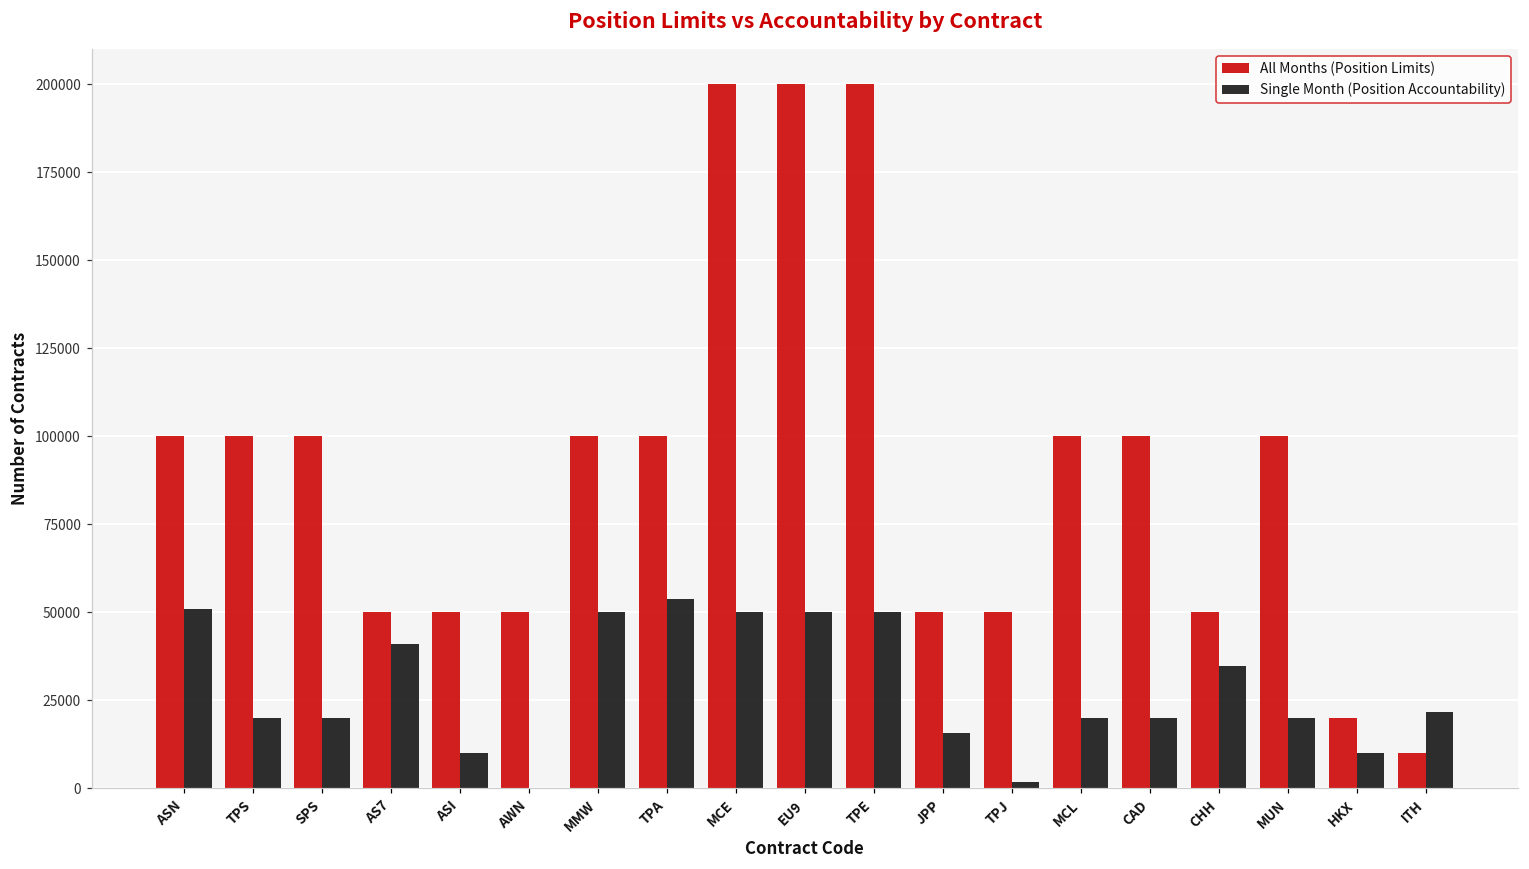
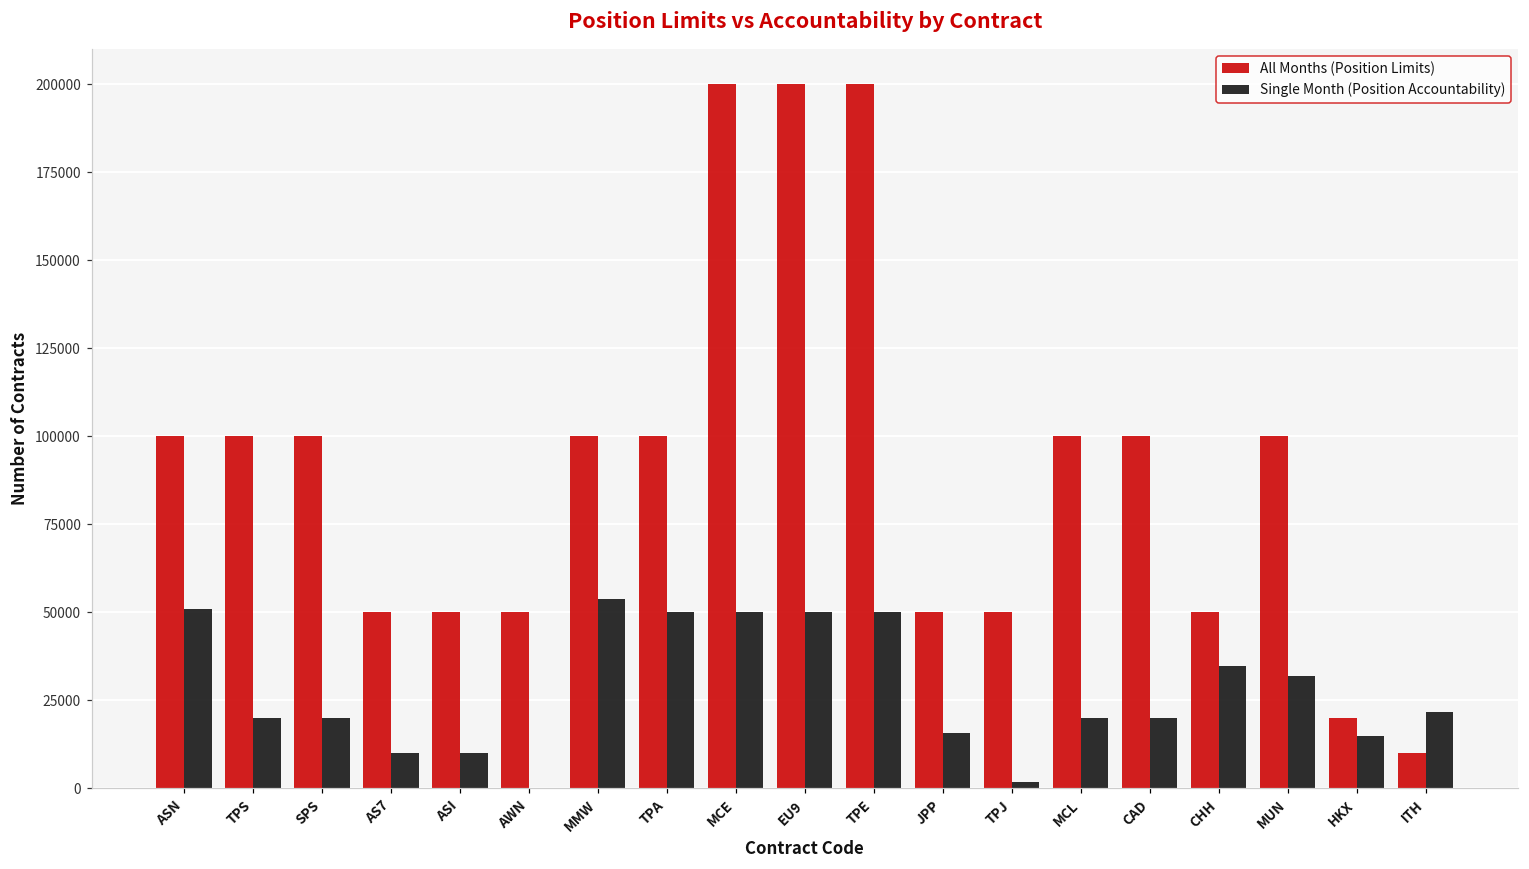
  {
    "All Months (Position Limits)": {
      "ASN": 100000,
      "TPS": 100000,
      "SPS": 100000,
      "AS7": 50000,
      "ASI": 50000,
      "AWN": 50000,
      "MMW": 100000,
      "TPA": 100000,
      "MCE": 200000,
      "EU9": 200000,
      "TPE": 200000,
      "JPP": 50000,
      "TPJ": 50000,
      "MCL": 100000,
      "CAD": 100000,
      "CHH": 50000,
      "MUN": 100000,
      "HKX": 20000,
      "ITH": 10000
    },
    "Single Month (Position Accountability)": {
      "ASN": 51000,
      "TPS": 20000,
      "SPS": 20000,
-     "AS7": 41000,
+     "AS7": 10000,
      "ASI": 10000,
      "AWN": 0,
-     "MMW": 50000,
-     "TPA": 54000,
+     "MMW": 54000,
+     "TPA": 50000,
      "MCE": 50000,
      "EU9": 50000,
      "TPE": 50000,
      "JPP": 16000,
      "TPJ": 2000,
      "MCL": 20000,
      "CAD": 20000,
      "CHH": 35000,
-     "MUN": 20000,
-     "HKX": 10000,
+     "MUN": 32000,
+     "HKX": 15000,
      "ITH": 22000
    }
  }
